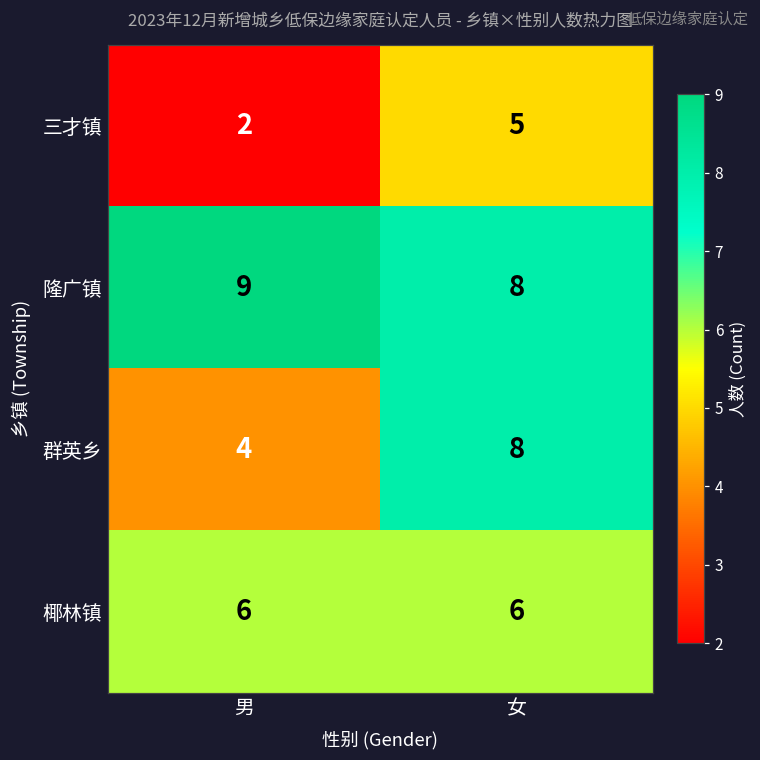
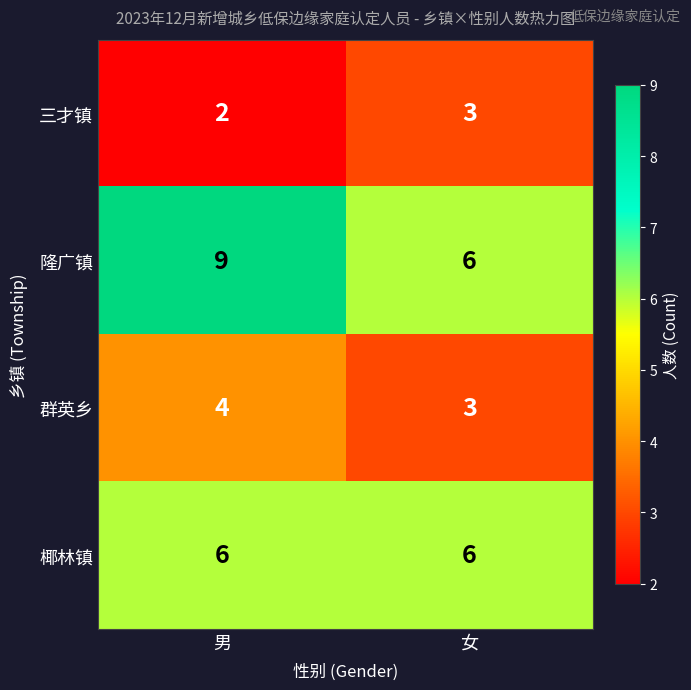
  {
    "三才镇": {
      "男": 2,
-     "女": 5
+     "女": 3
    },
    "隆广镇": {
      "男": 9,
-     "女": 8
+     "女": 6
    },
    "群英乡": {
      "男": 4,
-     "女": 8
+     "女": 3
    },
    "椰林镇": {
      "男": 6,
      "女": 6
    }
  }
